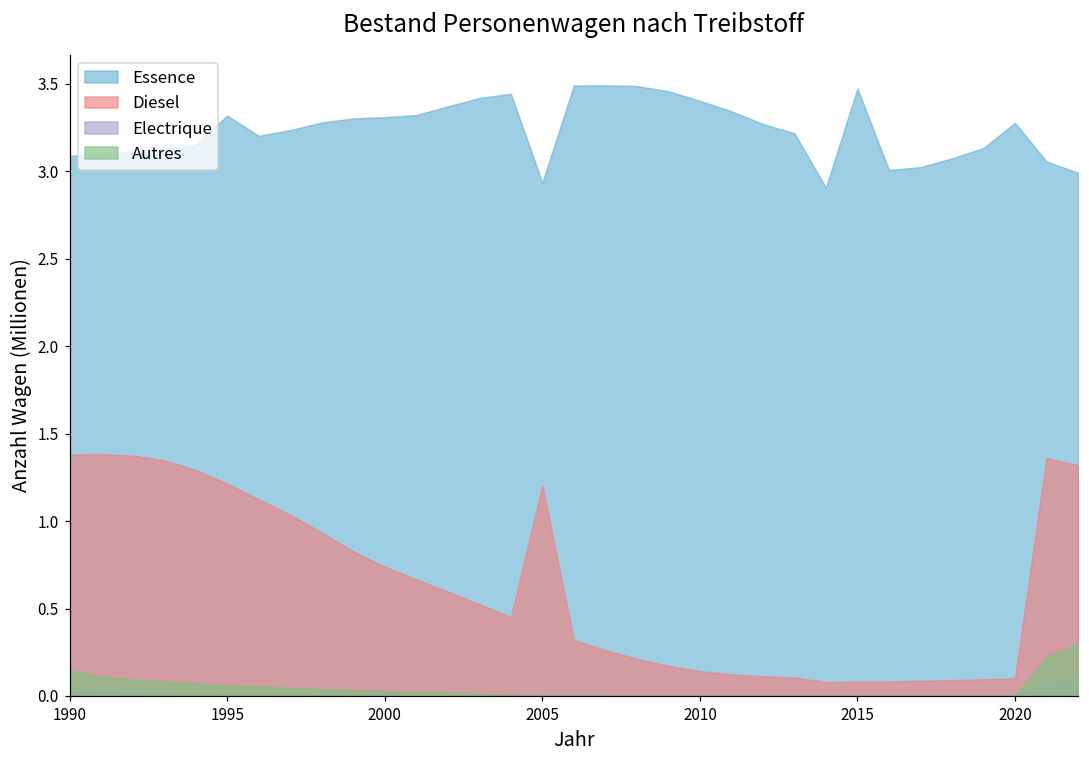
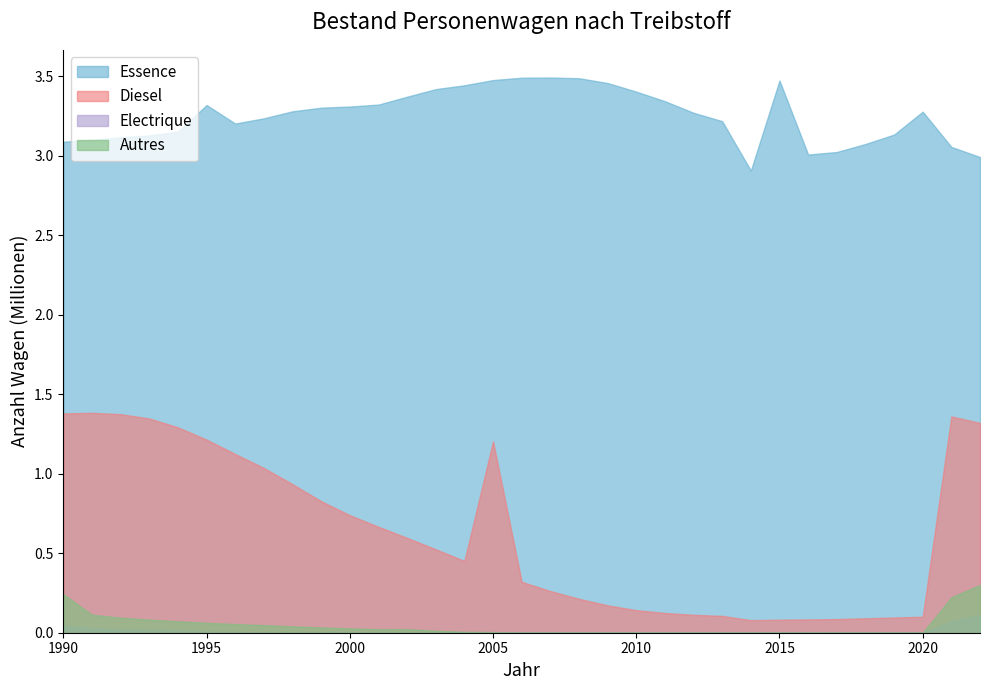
  {
    "Essence": {
      "1990": 3.09,
      "1995": 3.32,
      "2000": 3.31,
-     "2005": 2.93,
+     "2005": 3.48,
      "2010": 3.40,
      "2015": 3.47,
      "2020": 3.28
    },
    "Diesel": {
      "1990": 1.38,
      "1995": 1.21,
      "2000": 0.74,
      "2005": 1.20,
      "2010": 0.14,
      "2015": 0.08,
      "2020": 0.10
    },
    "Electrique": {
      "1990": 0.04
    },
    "Autres": {
-     "1990": 0.15,
+     "1990": 0.24,
      "1995": 0.06,
      "2000": 0.03
    }
  }
